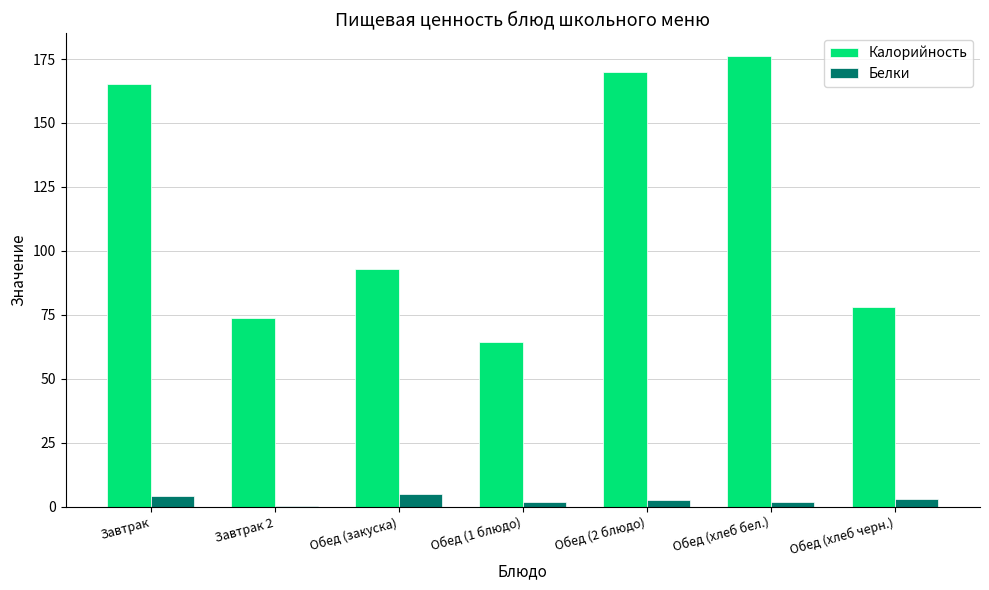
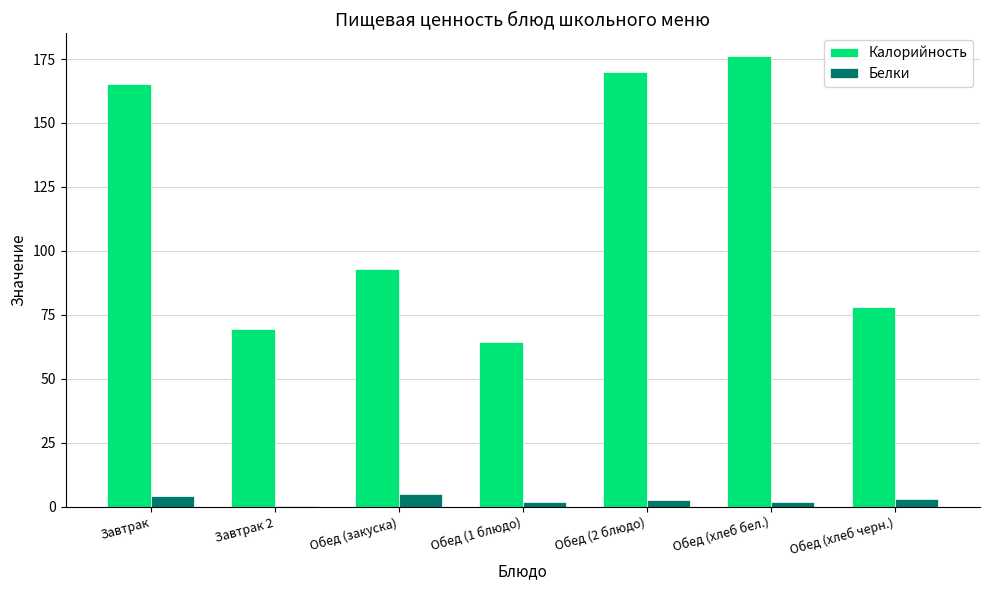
  {
    "Калорийность": {
      "Завтрак": 165,
-     "Завтрак 2": 74,
+     "Завтрак 2": 70,
      "Обед (закуска)": 93,
      "Обед (1 блюдо)": 64,
      "Обед (2 блюдо)": 170,
      "Обед (хлеб бел.)": 176,
      "Обед (хлеб черн.)": 78
    },
    "Белки": {
      "Завтрак": 4,
      "Обед (закуска)": 5,
      "Обед (1 блюдо)": 2,
      "Обед (2 блюдо)": 3,
      "Обед (хлеб бел.)": 2,
      "Обед (хлеб черн.)": 3
    }
  }
